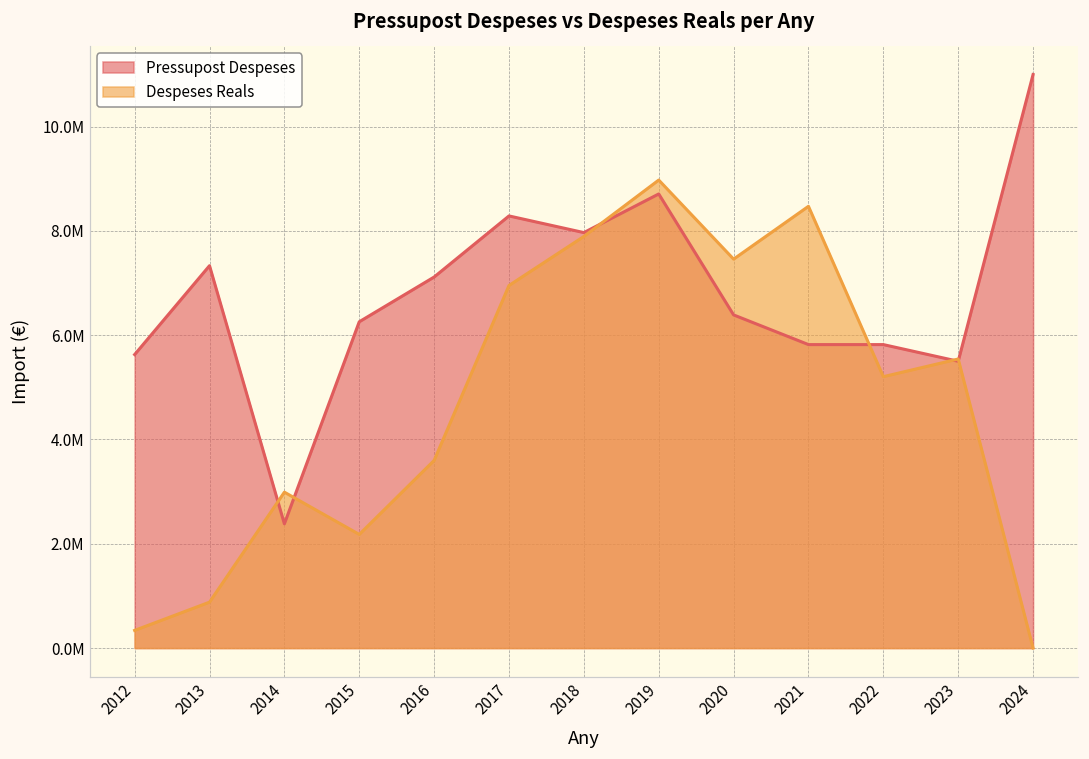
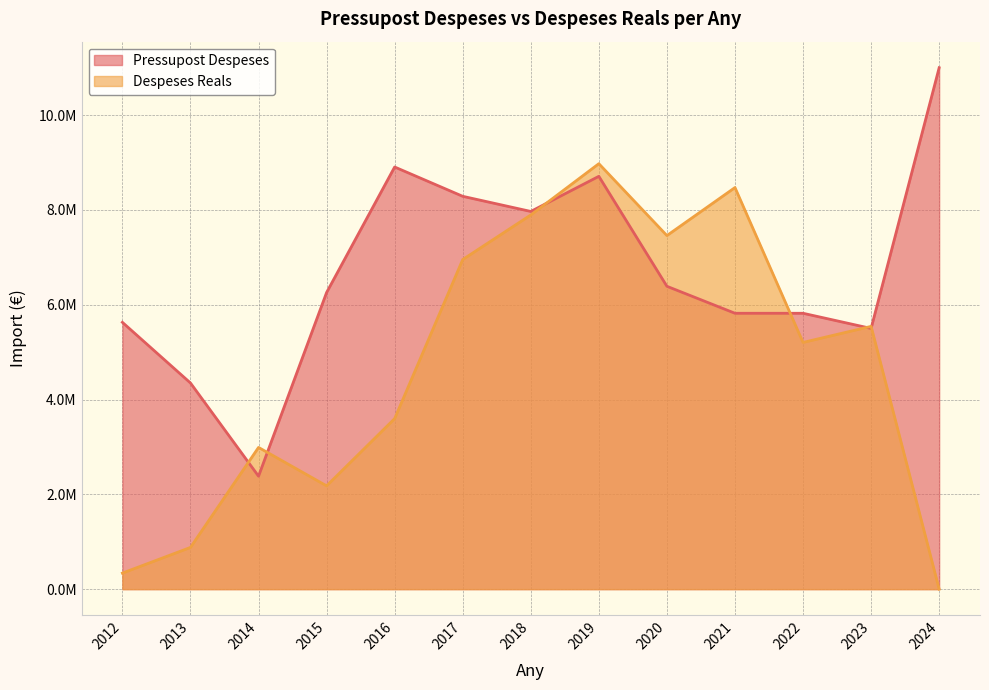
  {
    "Pressupost Despeses": {
      "2012": 5600000,
-     "2013": 7300000,
+     "2013": 4300000,
      "2014": 2400000,
      "2015": 6300000,
-     "2016": 7100000,
+     "2016": 8900000,
      "2017": 8300000,
      "2018": 8000000,
      "2019": 8700000,
      "2020": 6400000,
      "2021": 5800000,
      "2022": 5800000,
      "2024": 11000000
    },
    "Despeses Reals": {
      "2012": 300000,
      "2013": 900000,
      "2014": 3000000,
      "2015": 2200000,
      "2016": 3600000,
      "2017": 7000000,
      "2018": 7900000,
      "2019": 9000000,
      "2020": 7500000,
      "2021": 8500000,
      "2022": 5200000,
      "2024": 0
    }
  }
